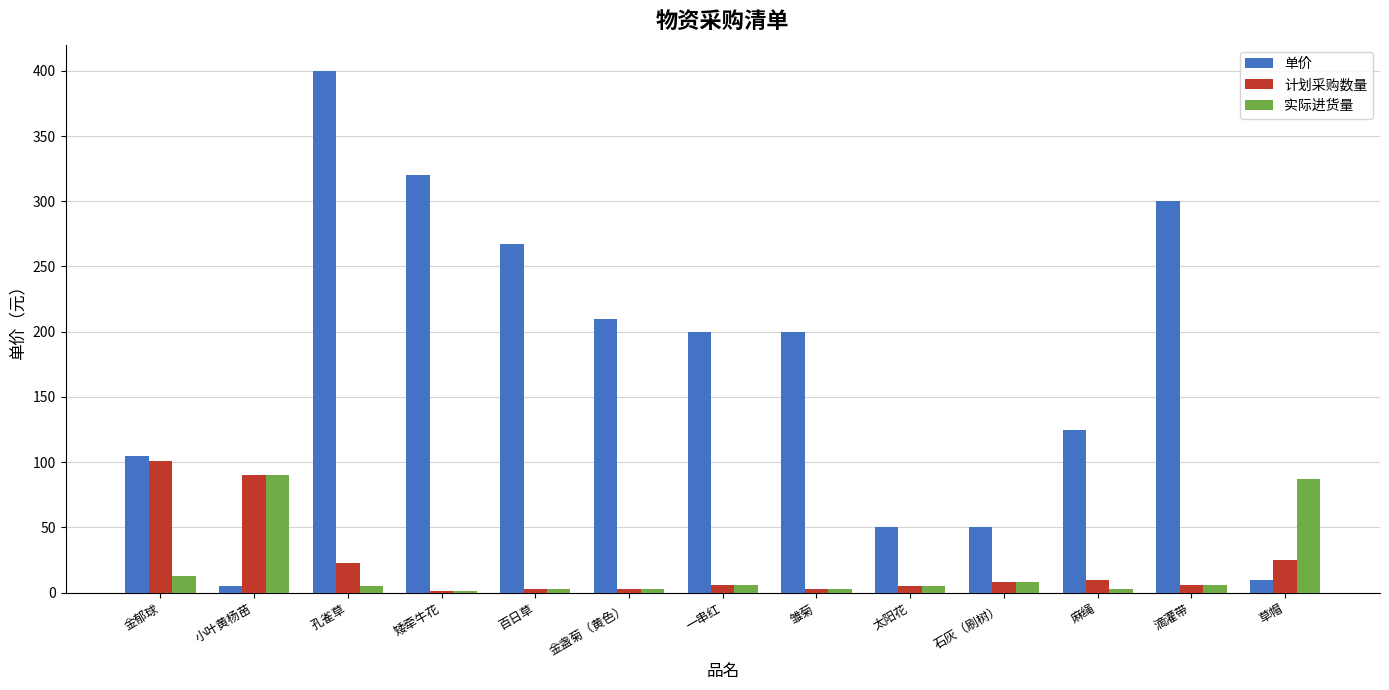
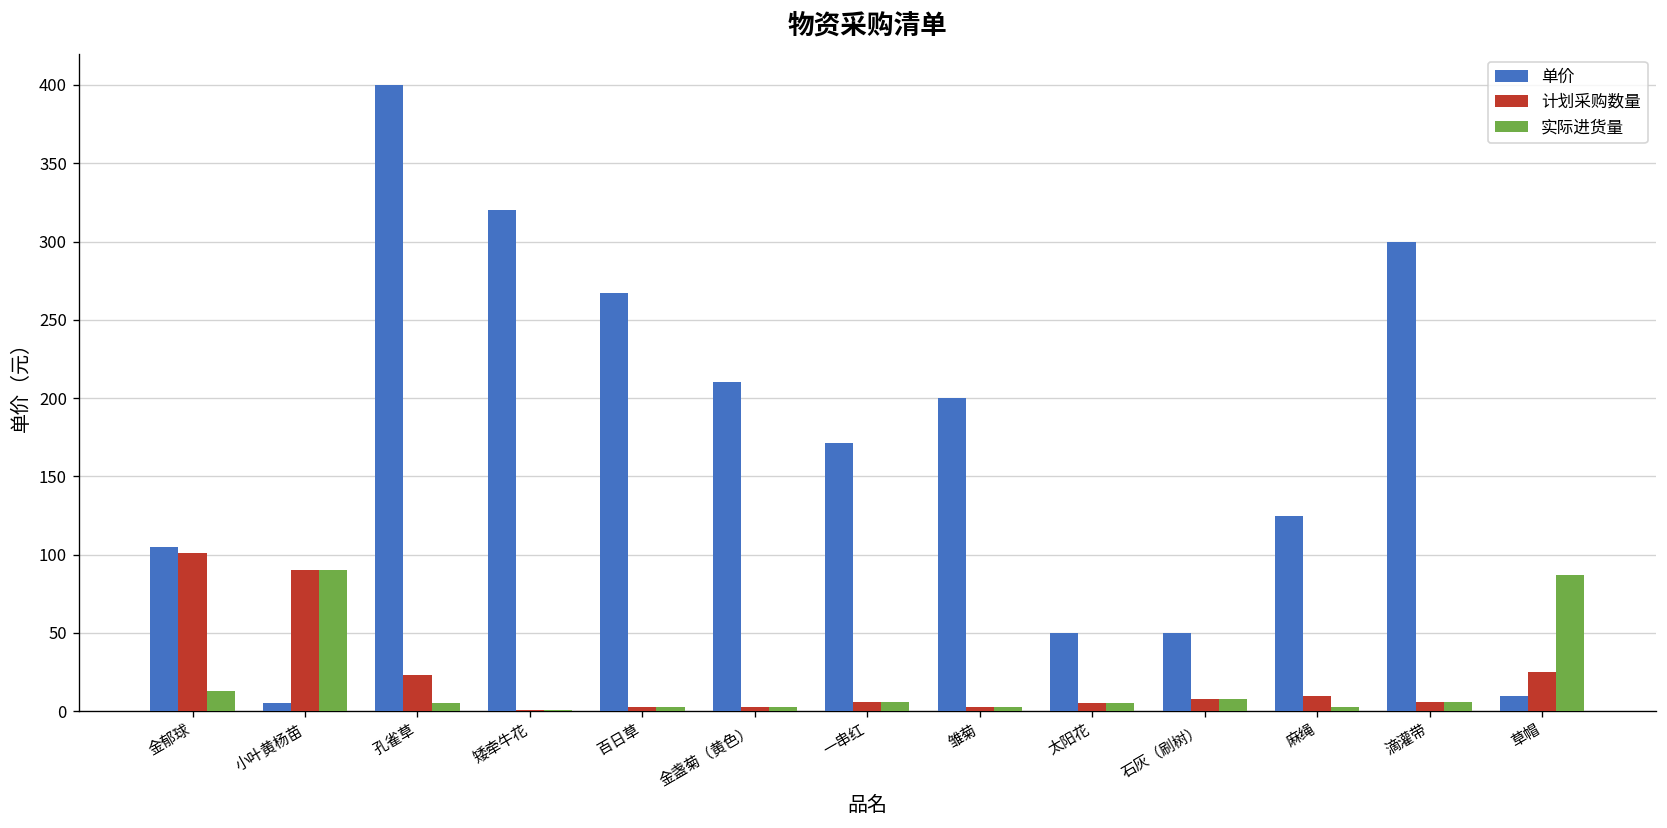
  {
    "单价": {
      "金郁球": 105,
      "小叶黄杨苗": 5,
      "孔雀草": 400,
      "矮牵牛花": 320,
      "百日草": 267,
      "金盏菊（黄色）": 210,
-     "一串红": 200,
+     "一串红": 171,
      "雏菊": 200,
      "太阳花": 50,
      "石灰（刷树）": 50,
      "麻绳": 125,
      "滴灌带": 300,
      "草帽": 10
    },
    "计划采购数量": {
      "金郁球": 101,
      "小叶黄杨苗": 90,
      "孔雀草": 23,
      "百日草": 3,
      "金盏菊（黄色）": 3,
      "一串红": 6,
      "雏菊": 3,
      "太阳花": 5,
      "石灰（刷树）": 8,
      "麻绳": 10,
      "滴灌带": 6,
      "草帽": 25
    },
    "实际进货量": {
      "金郁球": 13,
      "小叶黄杨苗": 90,
      "孔雀草": 5,
      "百日草": 3,
      "金盏菊（黄色）": 3,
      "一串红": 6,
      "雏菊": 3,
      "太阳花": 5,
      "石灰（刷树）": 8,
      "麻绳": 3,
      "滴灌带": 6,
      "草帽": 87
    }
  }
